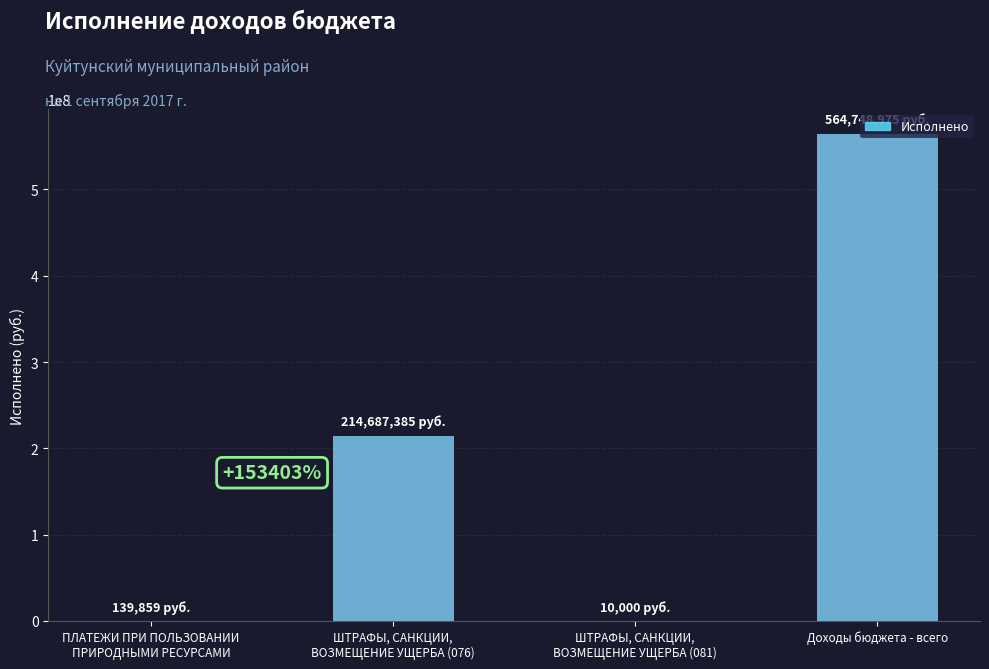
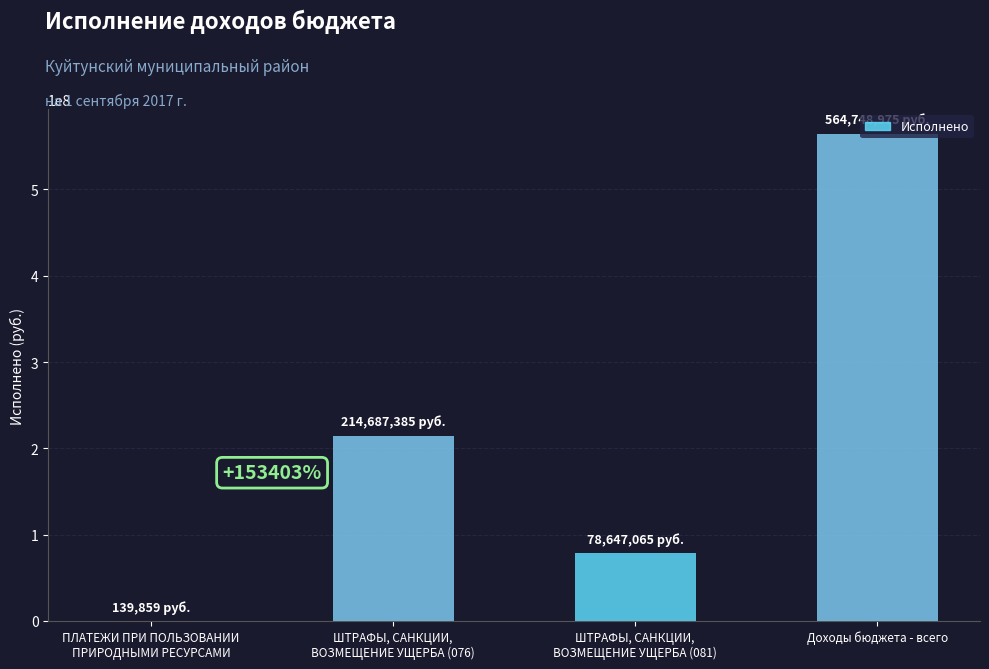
  {
    "ПЛАТЕЖИ ПРИ ПОЛЬЗОВАНИИ ПРИРОДНЫМИ РЕСУРСАМИ": "139,859",
    "ШТРАФЫ, САНКЦИИ, ВОЗМЕЩЕНИЕ УЩЕРБА (076)": "214,687,385",
-   "ШТРАФЫ, САНКЦИИ, ВОЗМЕЩЕНИЕ УЩЕРБА (081)": "10,000"
+   "ШТРАФЫ, САНКЦИИ, ВОЗМЕЩЕНИЕ УЩЕРБА (081)": "78,647,065"
  }
